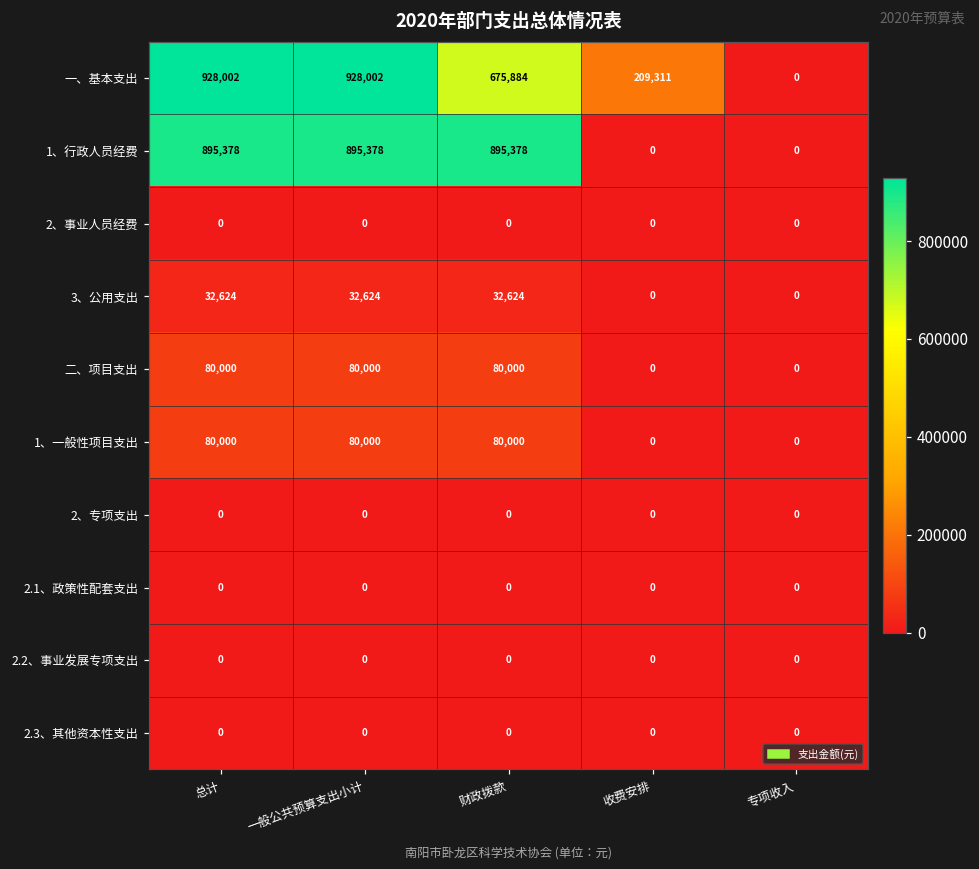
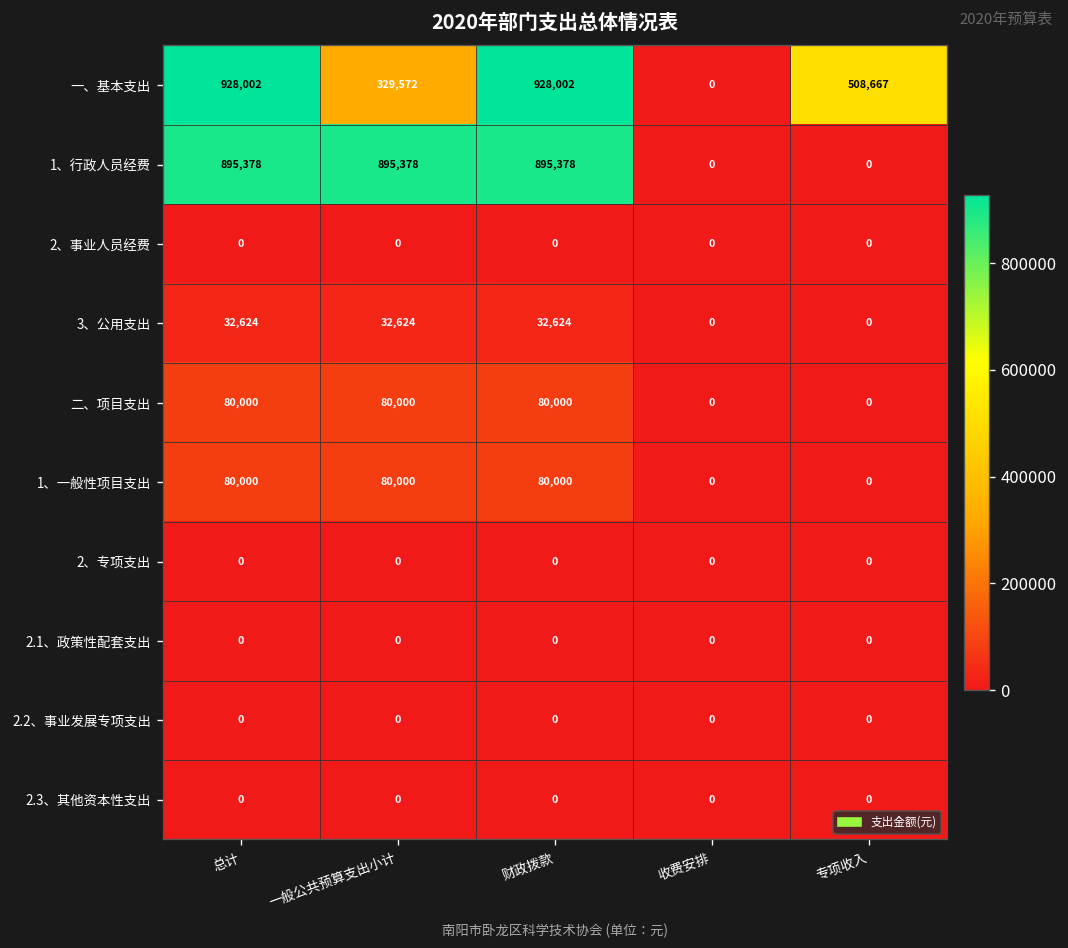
  {
    "一、基本支出": {
      "总计": "928,002",
-     "一般公共预算支出小计": "928,002",
-     "财政拨款": "675,884",
-     "收费安排": "209,311",
-     "专项收入": "0"
+     "一般公共预算支出小计": "329,572",
+     "财政拨款": "928,002",
+     "收费安排": "0",
+     "专项收入": "508,667"
    },
    "1、行政人员经费": {
      "总计": "895,378",
      "一般公共预算支出小计": "895,378",
      "财政拨款": "895,378",
      "收费安排": "0",
      "专项收入": "0"
    },
    "2、事业人员经费": {
      "总计": "0",
      "一般公共预算支出小计": "0",
      "财政拨款": "0",
      "收费安排": "0",
      "专项收入": "0"
    },
    "3、公用支出": {
      "总计": "32,624",
      "一般公共预算支出小计": "32,624",
      "财政拨款": "32,624",
      "收费安排": "0",
      "专项收入": "0"
    },
    "二、项目支出": {
      "总计": "80,000",
      "一般公共预算支出小计": "80,000",
      "财政拨款": "80,000",
      "收费安排": "0",
      "专项收入": "0"
    },
    "1、一般性项目支出": {
      "总计": "80,000",
      "一般公共预算支出小计": "80,000",
      "财政拨款": "80,000",
      "收费安排": "0",
      "专项收入": "0"
    },
    "2、专项支出": {
      "总计": "0",
      "一般公共预算支出小计": "0",
      "财政拨款": "0",
      "收费安排": "0",
      "专项收入": "0"
    },
    "2.1、政策性配套支出": {
      "总计": "0",
      "一般公共预算支出小计": "0",
      "财政拨款": "0",
      "收费安排": "0",
      "专项收入": "0"
    },
    "2.2、事业发展专项支出": {
      "总计": "0",
      "一般公共预算支出小计": "0",
      "财政拨款": "0",
      "收费安排": "0",
      "专项收入": "0"
    },
    "2.3、其他资本性支出": {
      "总计": "0",
      "一般公共预算支出小计": "0",
      "财政拨款": "0",
      "收费安排": "0",
      "专项收入": "0"
    }
  }
